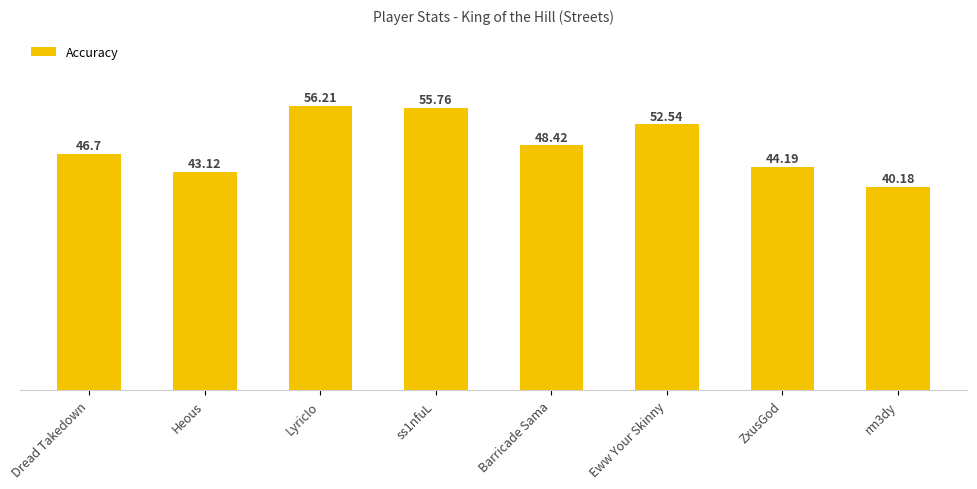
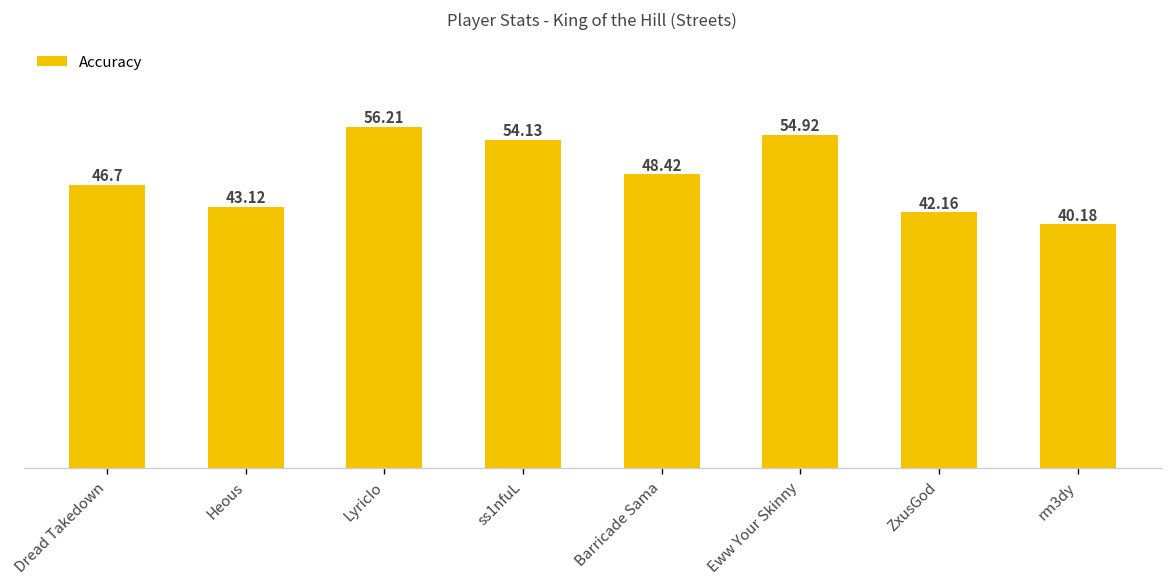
  {
    "Dread Takedown": 46.7,
    "Heous": 43.12,
    "LyricIo": 56.21,
-   "ss1nfuL": 55.76,
+   "ss1nfuL": 54.13,
    "Barricade Sama": 48.42,
-   "Eww Your Skinny": 52.54,
-   "ZxusGod": 44.19,
+   "Eww Your Skinny": 54.92,
+   "ZxusGod": 42.16,
    "rm3dy": 40.18
  }
